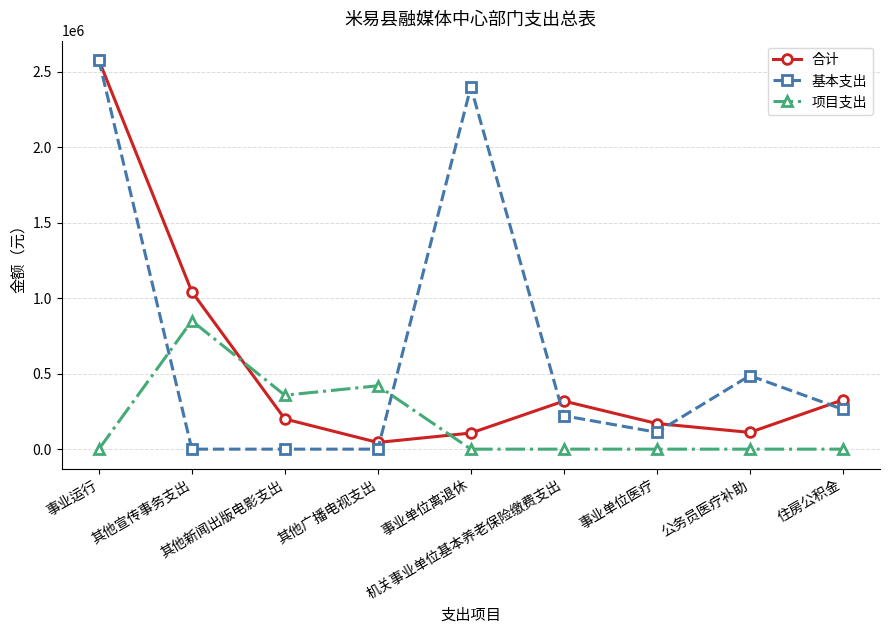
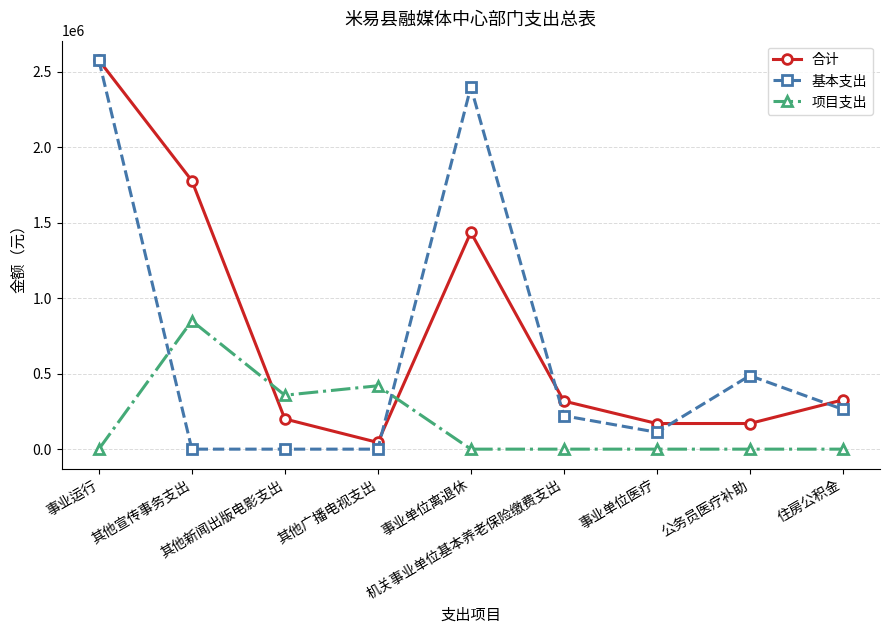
  {
    "合计": {
-     "其他宣传事务支出": 1040000,
+     "其他宣传事务支出": 1780000,
      "其他新闻出版电影支出": 200000,
      "其他广播电视支出": 40000,
-     "事业单位离退休": 110000,
+     "事业单位离退休": 1440000,
      "机关事业单位基本养老保险缴费支出": 320000,
      "事业单位医疗": 170000,
-     "公务员医疗补助": 110000,
+     "公务员医疗补助": 170000,
      "住房公积金": 330000
    },
    "基本支出": {
      "其他宣传事务支出": 0,
      "其他新闻出版电影支出": 0,
      "其他广播电视支出": 0,
      "事业单位离退休": 2400000,
      "机关事业单位基本养老保险缴费支出": 220000,
      "事业单位医疗": 110000,
      "公务员医疗补助": 490000,
      "住房公积金": 260000
    },
    "项目支出": {
      "事业运行": 0,
      "其他宣传事务支出": 850000,
      "其他新闻出版电影支出": 360000,
      "其他广播电视支出": 420000,
      "事业单位离退休": 0,
      "机关事业单位基本养老保险缴费支出": 0,
      "事业单位医疗": 0,
      "公务员医疗补助": 0,
      "住房公积金": 0
    }
  }
